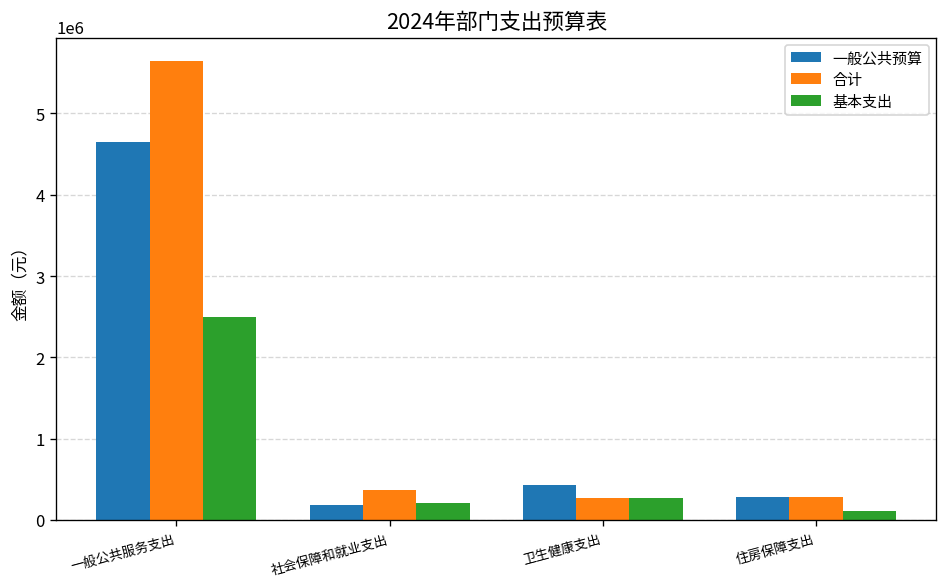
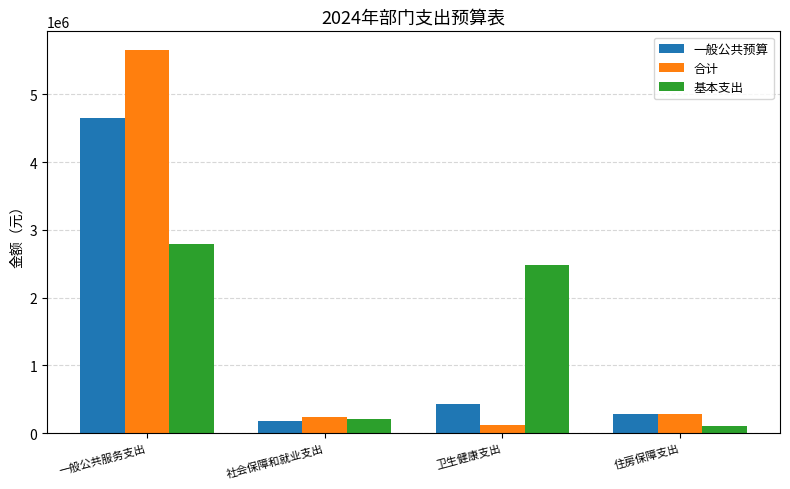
  {
    "一般公共预算": {
      "一般公共服务支出": 4600000,
      "社会保障和就业支出": 200000,
      "卫生健康支出": 400000,
      "住房保障支出": 300000
    },
    "合计": {
      "一般公共服务支出": 5600000,
-     "社会保障和就业支出": 400000,
-     "卫生健康支出": 300000,
+     "社会保障和就业支出": 200000,
+     "卫生健康支出": 100000,
      "住房保障支出": 300000
    },
    "基本支出": {
-     "一般公共服务支出": 2500000,
+     "一般公共服务支出": 2800000,
      "社会保障和就业支出": 200000,
-     "卫生健康支出": 300000,
+     "卫生健康支出": 2500000,
      "住房保障支出": 100000
    }
  }
